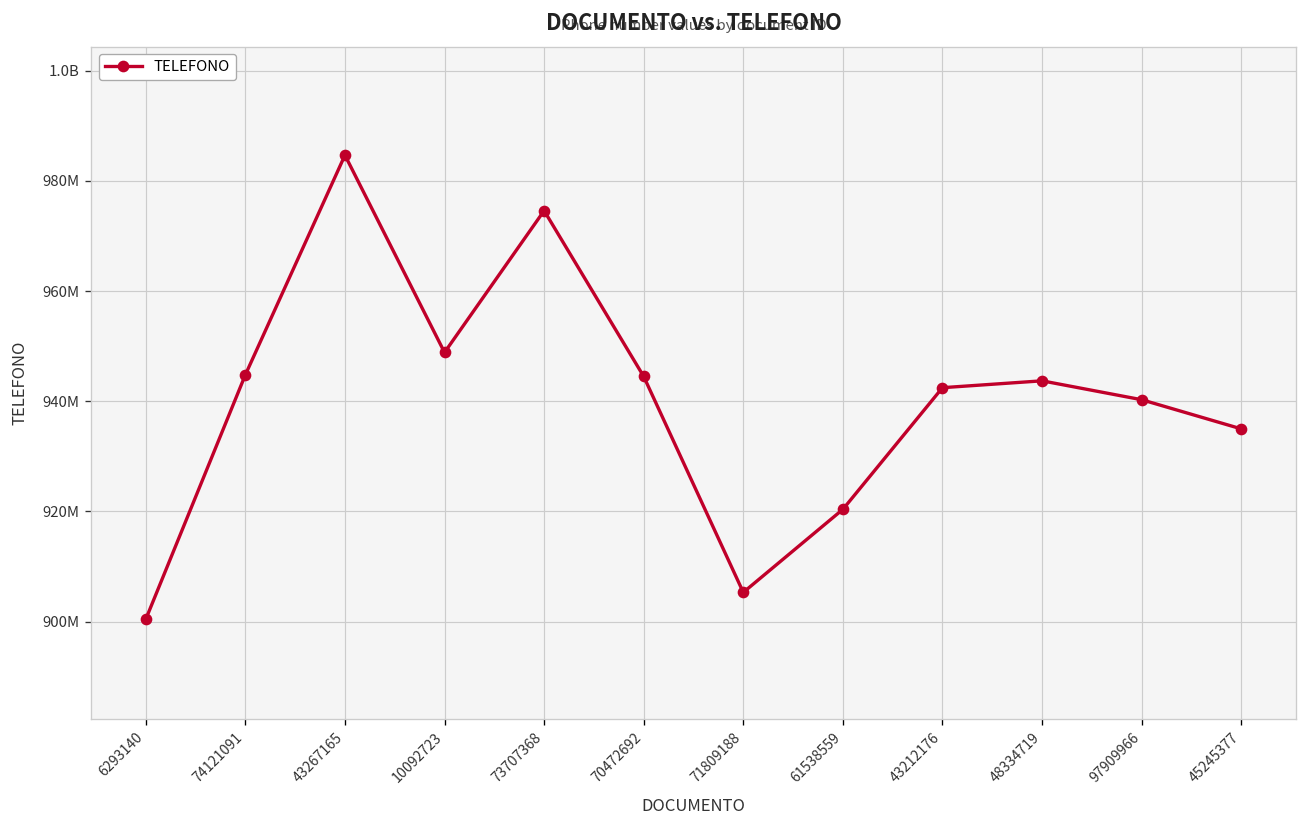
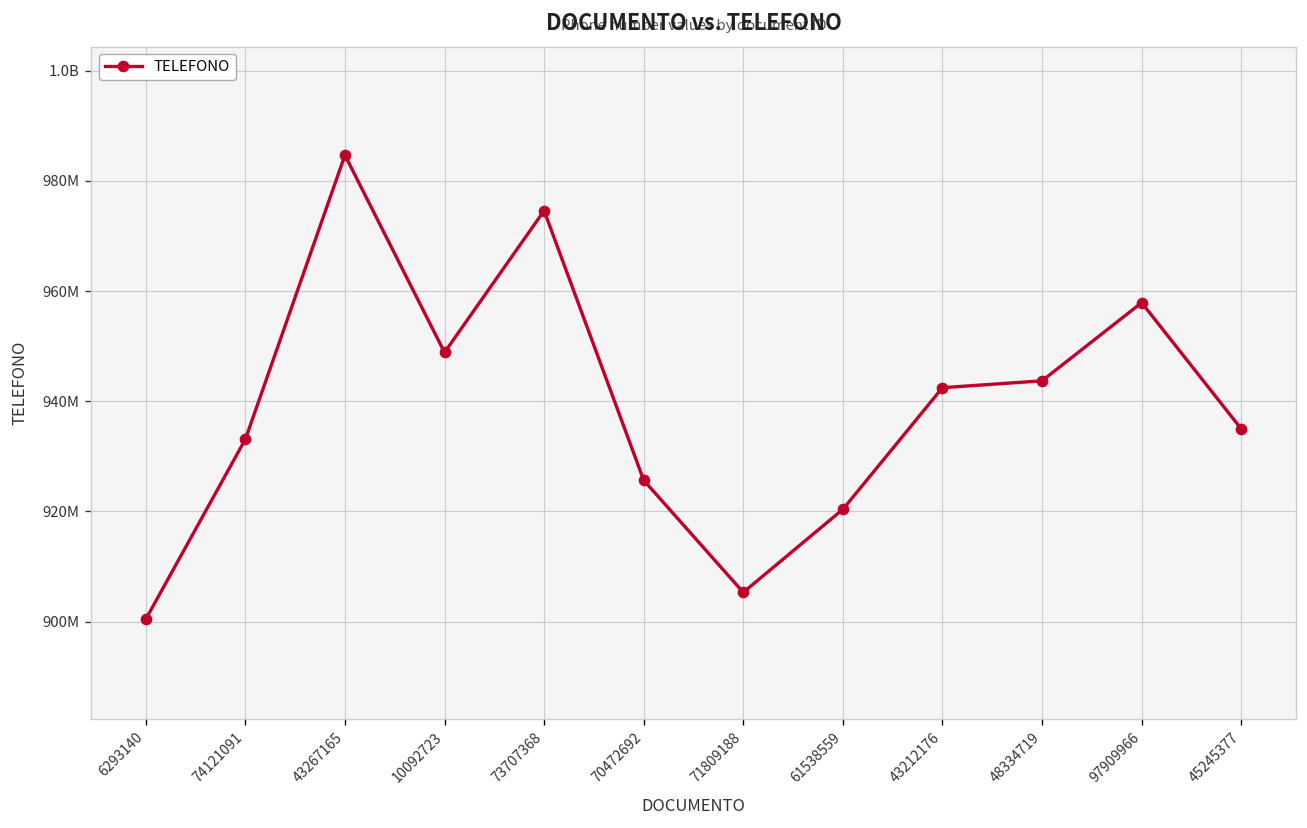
  {
    "6293140": 900000000,
-   "74121091": 945000000,
+   "74121091": 933000000,
    "43267165": 985000000,
    "10092723": 949000000,
    "73707368": 975000000,
-   "70472692": 945000000,
+   "70472692": 926000000,
    "71809188": 905000000,
    "61538559": 920000000,
    "43212176": 942000000,
    "48334719": 944000000,
-   "97909966": 940000000,
+   "97909966": 958000000,
    "45245377": 935000000
  }
